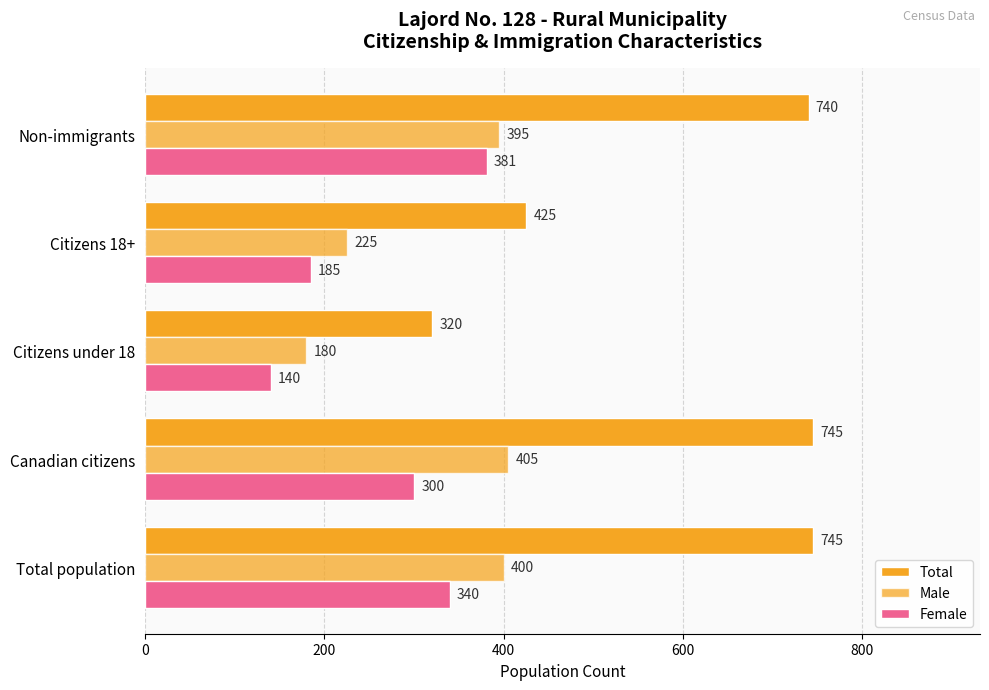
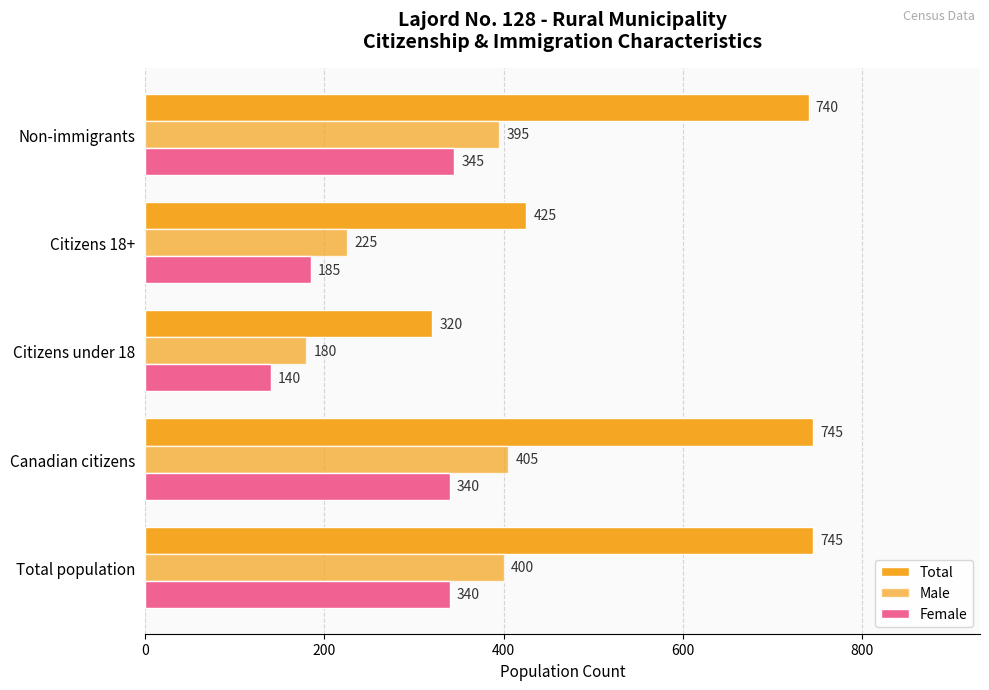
  {
    "Female": {
-     "Non-immigrants": 381,
+     "Non-immigrants": 345,
      "Citizens 18+": 185,
      "Citizens under 18": 140,
-     "Canadian citizens": 300,
+     "Canadian citizens": 340,
      "Total population": 340
    }
  }
